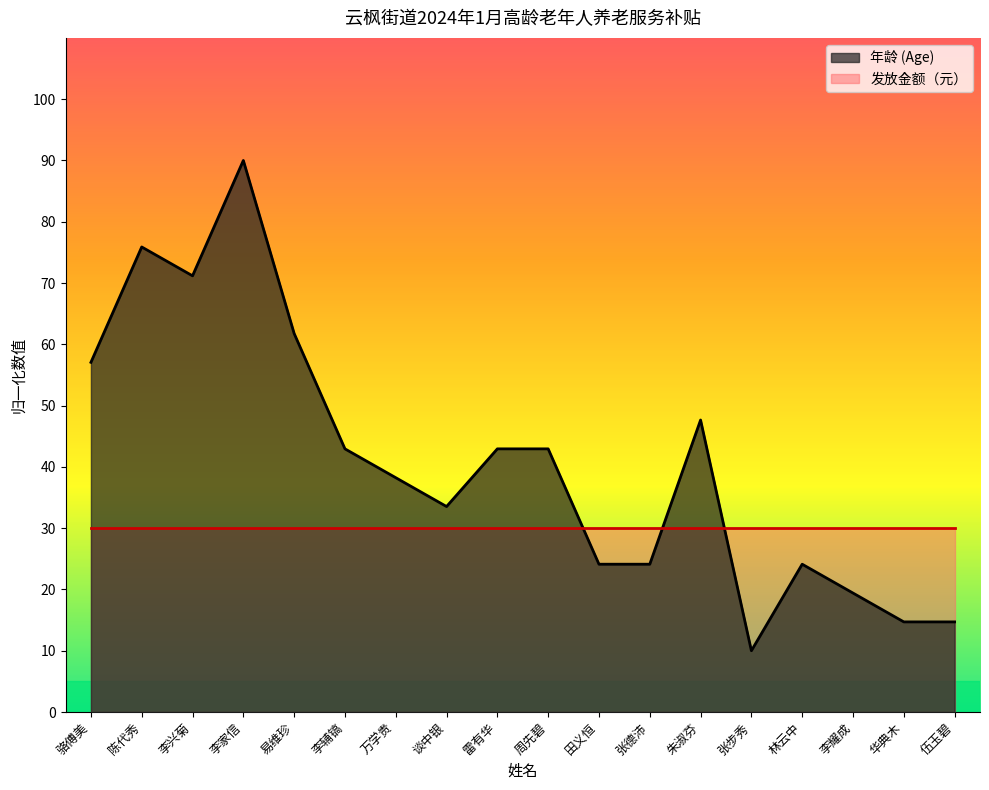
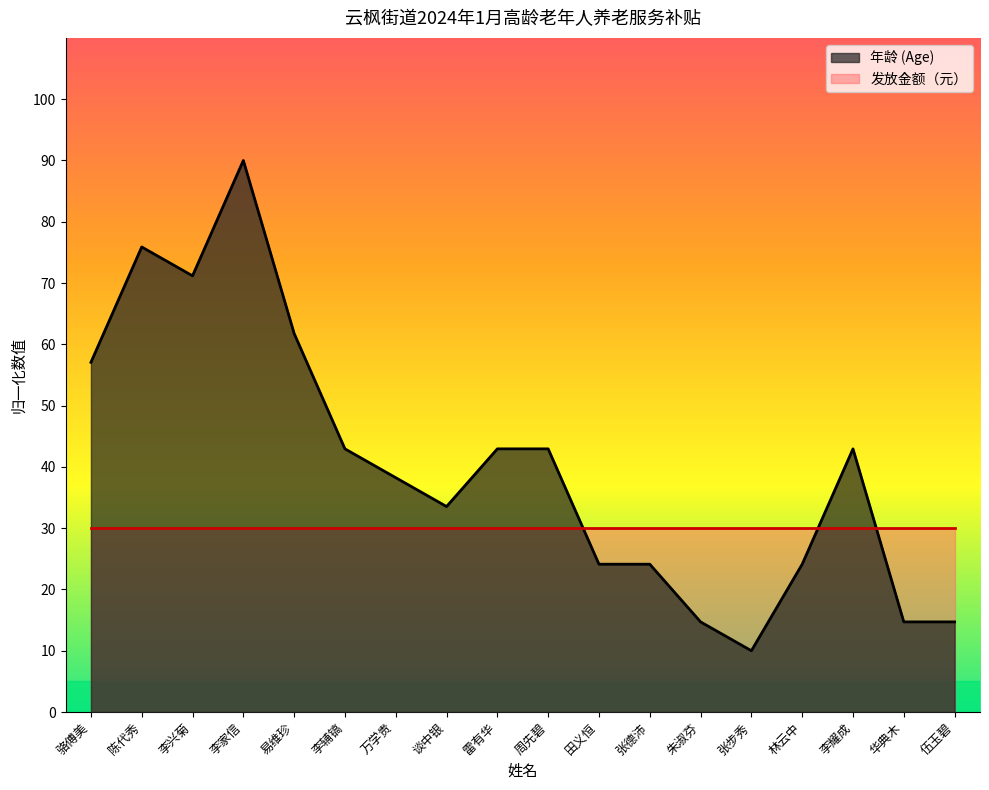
  {
    "年龄 (Age)": {
      "骆傅美": 57,
      "陈代秀": 76,
      "李兴菊": 71,
      "李家信": 90,
      "易维珍": 62,
      "李辅镐": 43,
      "万学贵": 38,
      "谈中银": 34,
      "雷有华": 43,
      "周先碧": 43,
      "田义恒": 24,
      "张德沛": 24,
-     "朱淑芬": 48,
+     "朱淑芬": 15,
      "张步秀": 10,
      "林云中": 24,
-     "李耀成": 19,
+     "李耀成": 43,
      "华典木": 15,
      "伍玉碧": 15
    },
    "发放金额（元）": {
      "骆傅美": 30,
      "陈代秀": 30,
      "李兴菊": 30,
      "李家信": 30,
      "易维珍": 30,
      "李辅镐": 30,
      "万学贵": 30,
      "谈中银": 30,
      "雷有华": 30,
      "周先碧": 30,
      "田义恒": 30,
      "张德沛": 30,
      "朱淑芬": 30,
      "张步秀": 30,
      "林云中": 30,
      "李耀成": 30,
      "华典木": 30,
      "伍玉碧": 30
    }
  }
